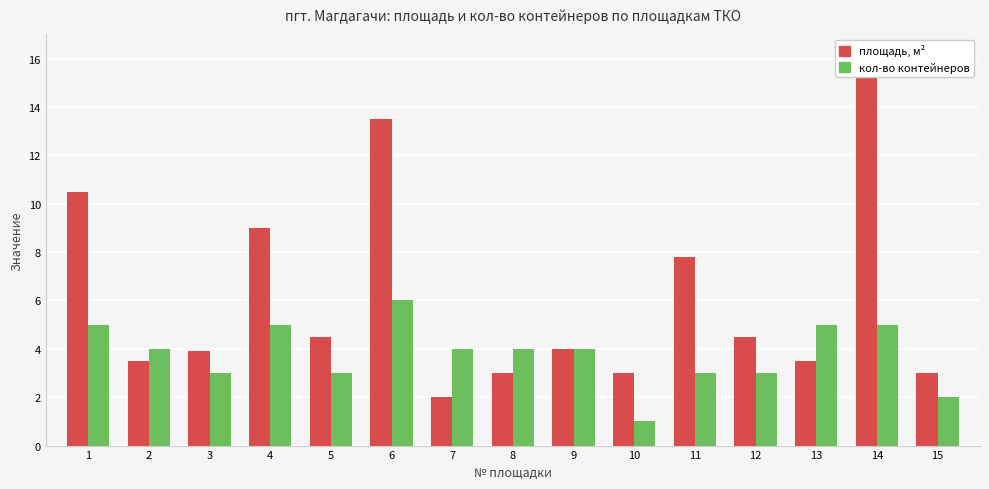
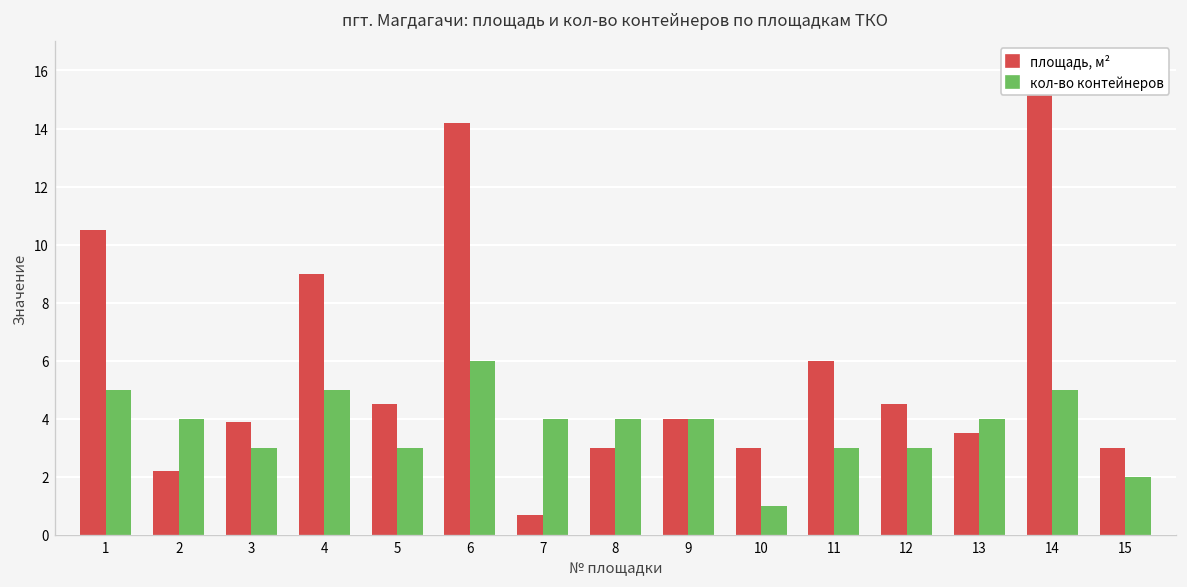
  {
    "площадь, м²": {
      "1": 10.5,
-     "2": 3.5,
+     "2": 2.2,
      "3": 3.9,
      "4": 9.0,
      "5": 4.5,
-     "6": 13.5,
-     "7": 2.0,
+     "6": 14.2,
+     "7": 0.7,
      "8": 3.0,
      "9": 4.0,
      "10": 3.0,
-     "11": 7.8,
+     "11": 6.0,
      "12": 4.5,
      "13": 3.5,
      "15": 3.0
    },
    "кол-во контейнеров": {
      "1": 5,
      "2": 4,
      "3": 3,
      "4": 5,
      "5": 3,
      "6": 6,
      "7": 4,
      "8": 4,
      "9": 4,
      "10": 1,
      "11": 3,
      "12": 3,
-     "13": 5,
+     "13": 4,
      "14": 5,
      "15": 2
    }
  }
